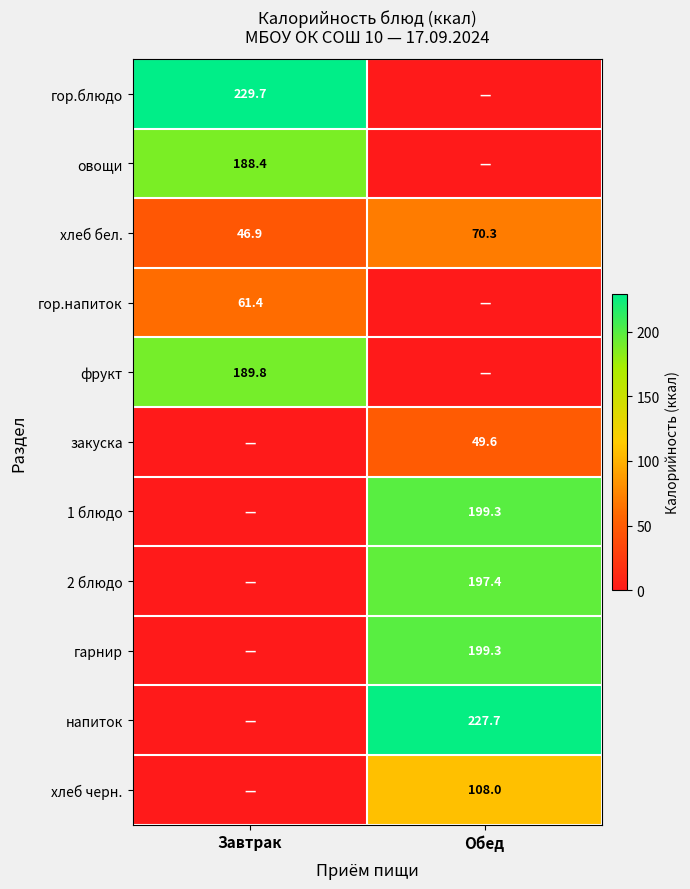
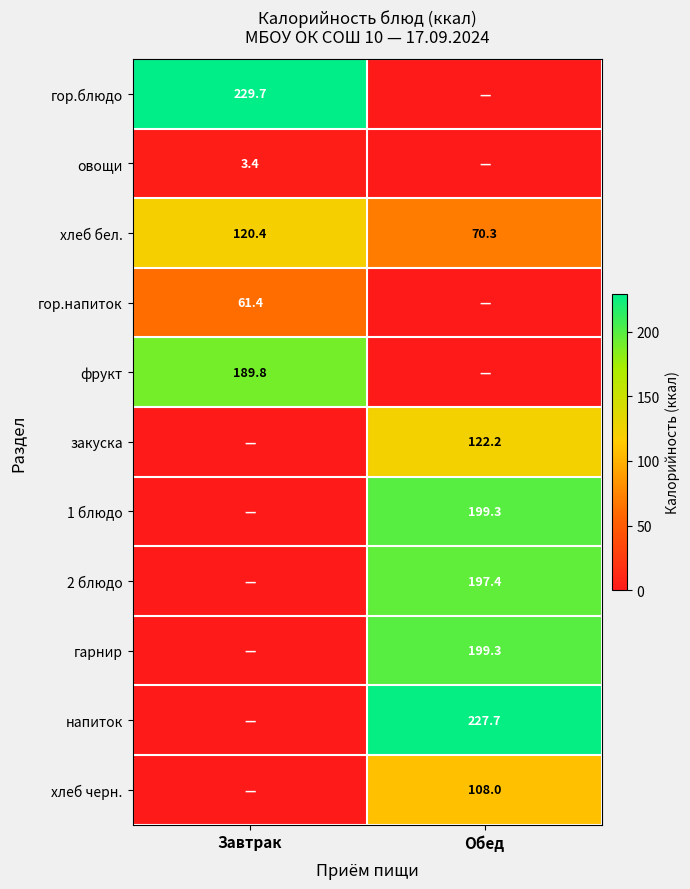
  {
    "гор.блюдо": {
      "Завтрак": 229.7
    },
    "овощи": {
-     "Завтрак": 188.4
+     "Завтрак": 3.4
    },
    "хлеб бел.": {
-     "Завтрак": 46.9,
+     "Завтрак": 120.4,
      "Обед": 70.3
    },
    "гор.напиток": {
      "Завтрак": 61.4
    },
    "фрукт": {
      "Завтрак": 189.8
    },
    "закуска": {
-     "Обед": 49.6
+     "Обед": 122.2
    },
    "1 блюдо": {
      "Обед": 199.3
    },
    "2 блюдо": {
      "Обед": 197.4
    },
    "гарнир": {
      "Обед": 199.3
    },
    "напиток": {
      "Обед": 227.7
    },
    "хлеб черн.": {
      "Обед": 108.0
    }
  }
